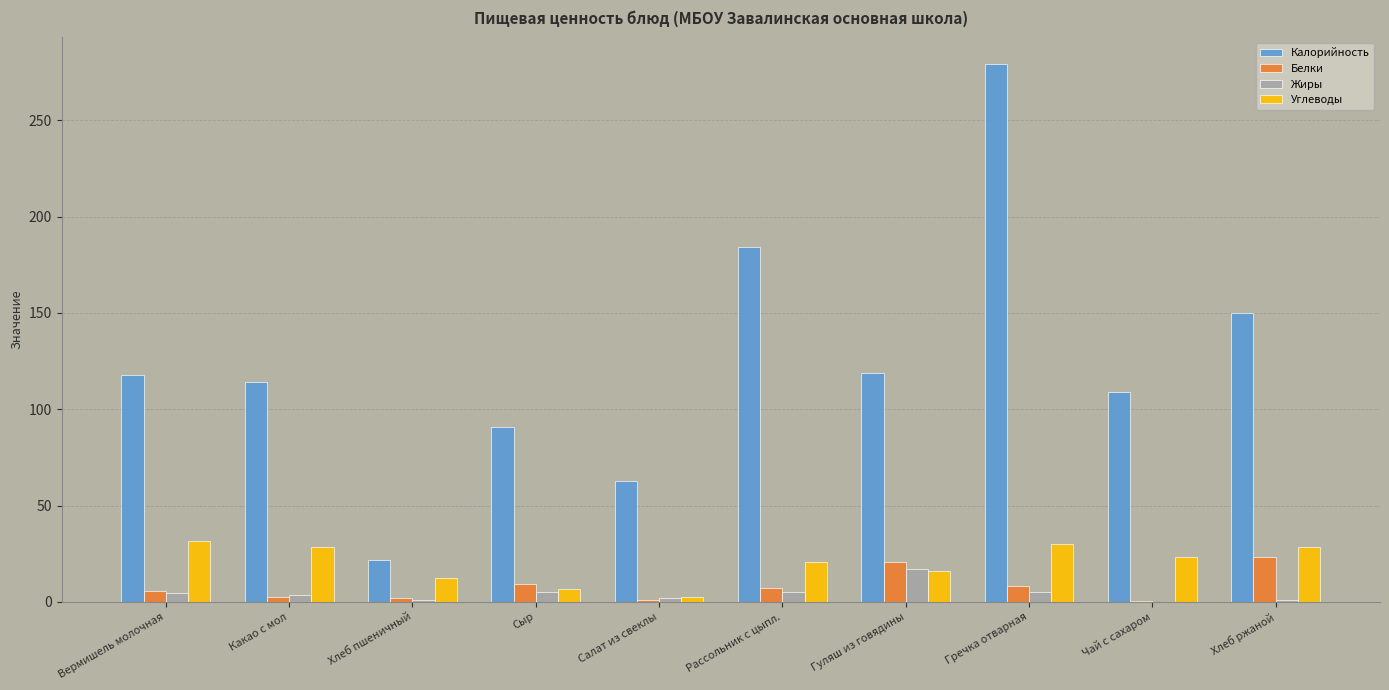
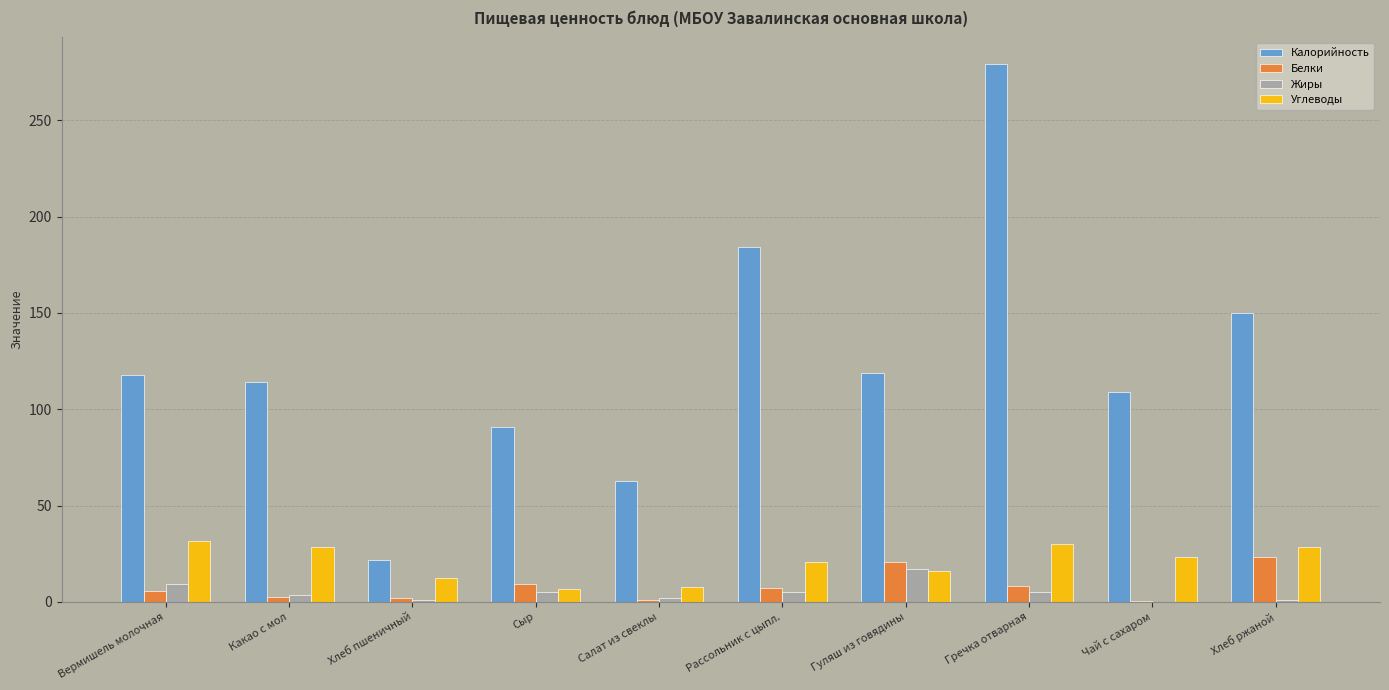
  {
    "Калорийность": {
      "Вермишель молочная": 118,
      "Какао с мол": 114,
      "Хлеб пшеничный": 22,
      "Сыр": 91,
      "Салат из свеклы": 63,
      "Рассольник с цыпл.": 184,
      "Гуляш из говядины": 119,
      "Гречка отварная": 279,
      "Чай с сахаром": 109,
      "Хлеб ржаной": 150
    },
    "Белки": {
      "Вермишель молочная": 6,
      "Какао с мол": 3,
      "Хлеб пшеничный": 2,
      "Сыр": 10,
      "Рассольник с цыпл.": 7,
      "Гуляш из говядины": 21,
      "Гречка отварная": 8,
      "Хлеб ржаной": 23
    },
    "Жиры": {
-     "Вермишель молочная": 4,
+     "Вермишель молочная": 9,
      "Какао с мол": 4,
      "Сыр": 5,
      "Салат из свеклы": 2,
      "Рассольник с цыпл.": 5,
      "Гуляш из говядины": 17,
      "Гречка отварная": 5,
      "Чай с сахаром": 0
    },
    "Углеводы": {
      "Вермишель молочная": 32,
      "Какао с мол": 29,
      "Хлеб пшеничный": 12,
      "Сыр": 7,
-     "Салат из свеклы": 3,
+     "Салат из свеклы": 8,
      "Рассольник с цыпл.": 21,
      "Гуляш из говядины": 16,
      "Гречка отварная": 30,
      "Чай с сахаром": 23,
      "Хлеб ржаной": 29
    }
  }
